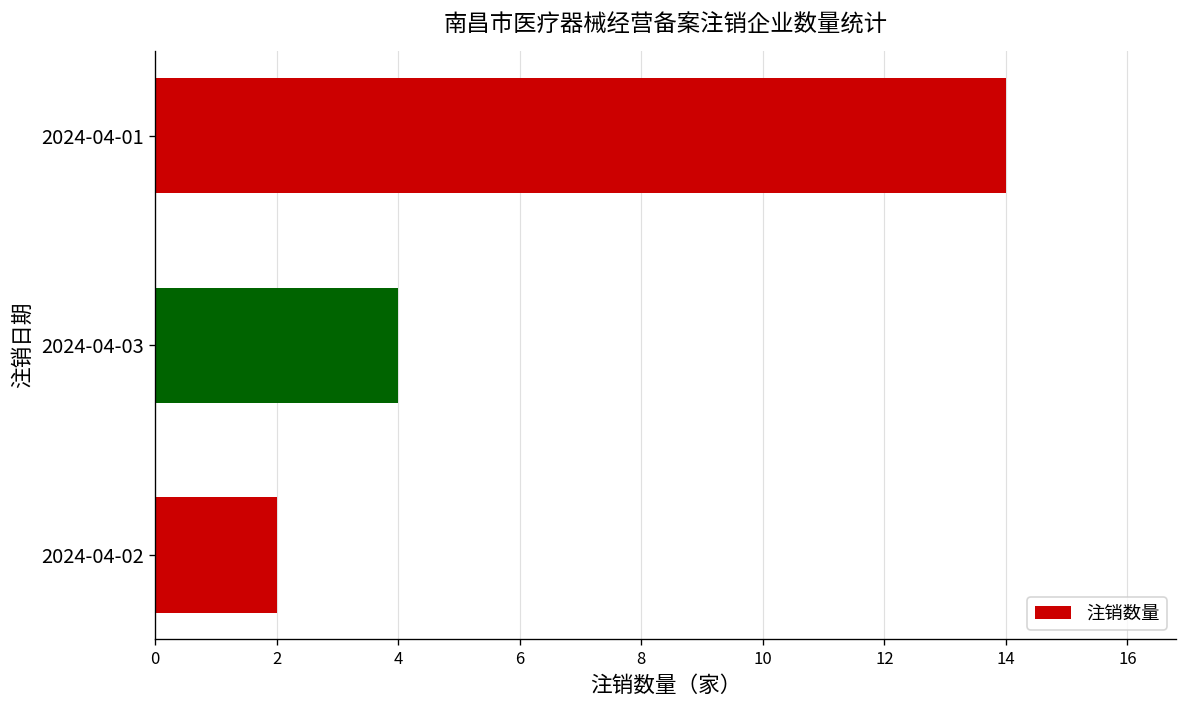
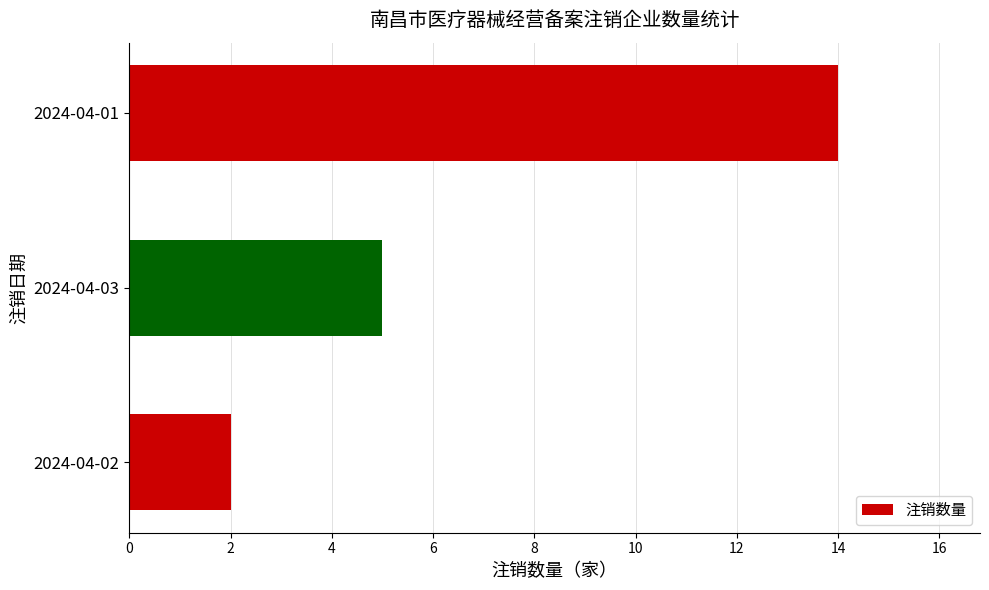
  {
    "2024-04-01": 14,
-   "2024-04-03": 4,
+   "2024-04-03": 5,
    "2024-04-02": 2
  }
